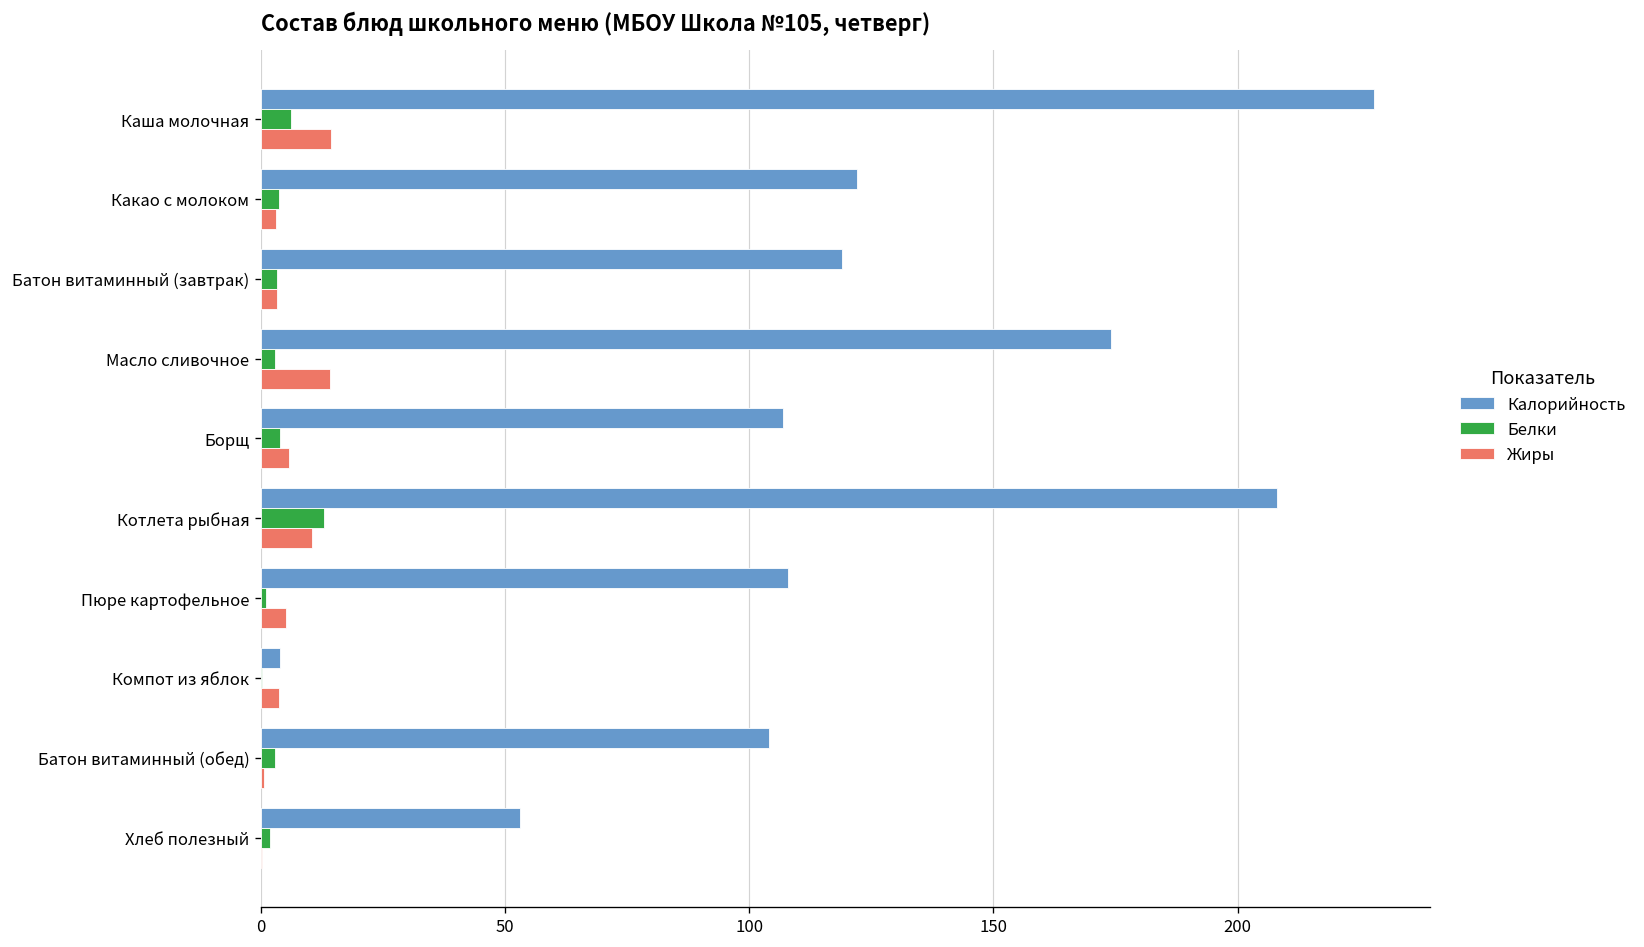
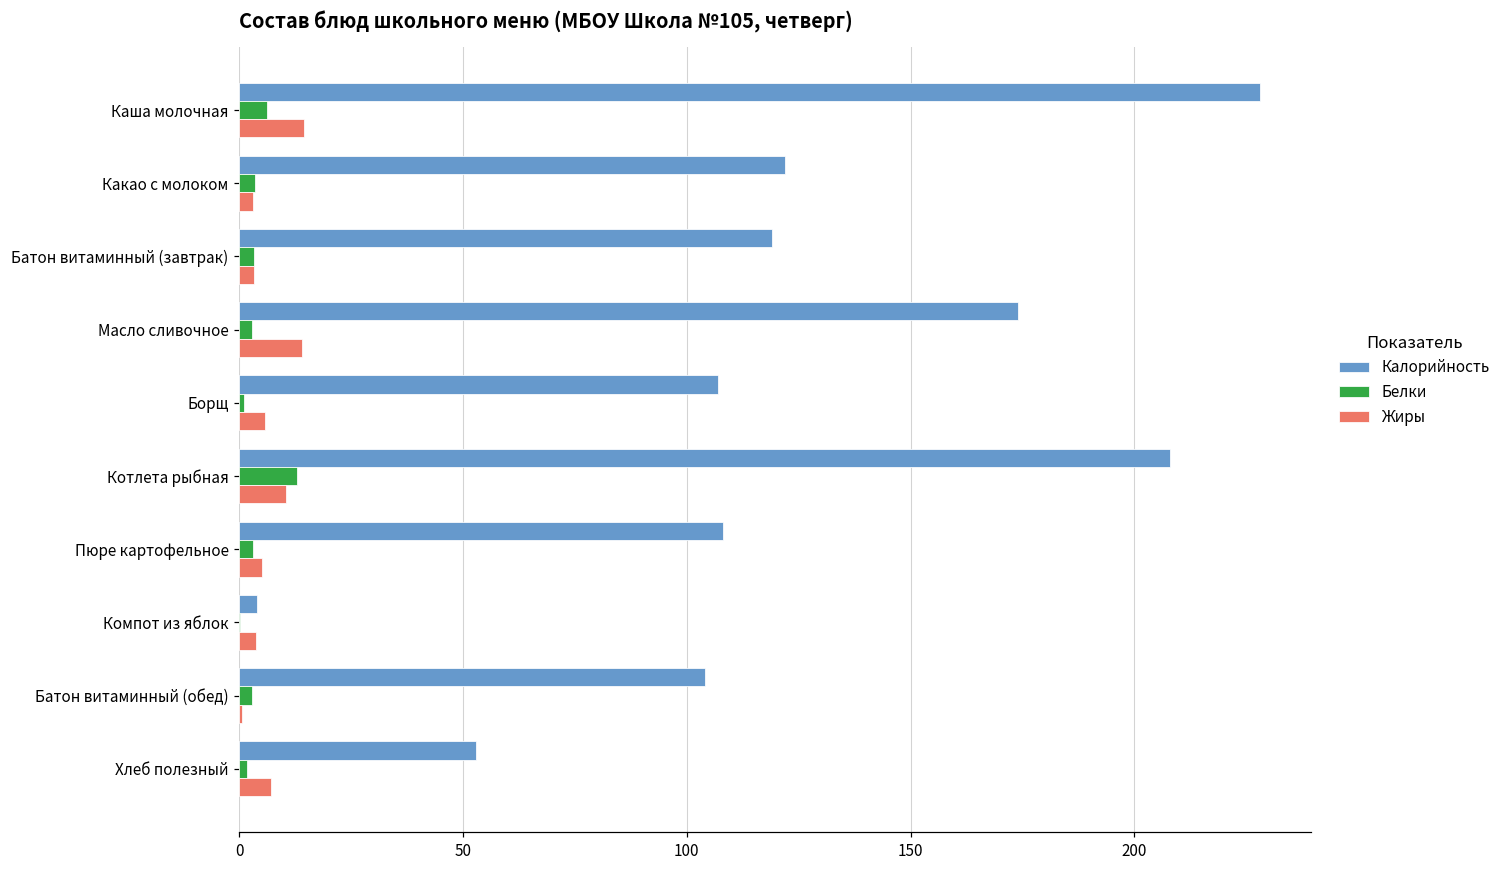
  {
    "Калорийность": {
      "Каша молочная": 228,
      "Какао с молоком": 122,
      "Батон витаминный (завтрак)": 119,
      "Масло сливочное": 174,
      "Борщ": 107,
      "Котлета рыбная": 208,
      "Пюре картофельное": 108,
      "Компот из яблок": 4,
      "Батон витаминный (обед)": 104,
      "Хлеб полезный": 53
    },
    "Белки": {
      "Каша молочная": 6,
      "Какао с молоком": 4,
      "Батон витаминный (завтрак)": 3,
      "Масло сливочное": 3,
-     "Борщ": 4,
+     "Борщ": 1,
      "Котлета рыбная": 13,
-     "Пюре картофельное": 1,
+     "Пюре картофельное": 3,
      "Батон витаминный (обед)": 3,
      "Хлеб полезный": 2
    },
    "Жиры": {
      "Каша молочная": 14,
      "Какао с молоком": 3,
      "Батон витаминный (завтрак)": 3,
      "Масло сливочное": 14,
      "Борщ": 6,
      "Котлета рыбная": 11,
      "Пюре картофельное": 5,
      "Компот из яблок": 4,
      "Батон витаминный (обед)": 1,
-     "Хлеб полезный": 0
+     "Хлеб полезный": 7
    }
  }
